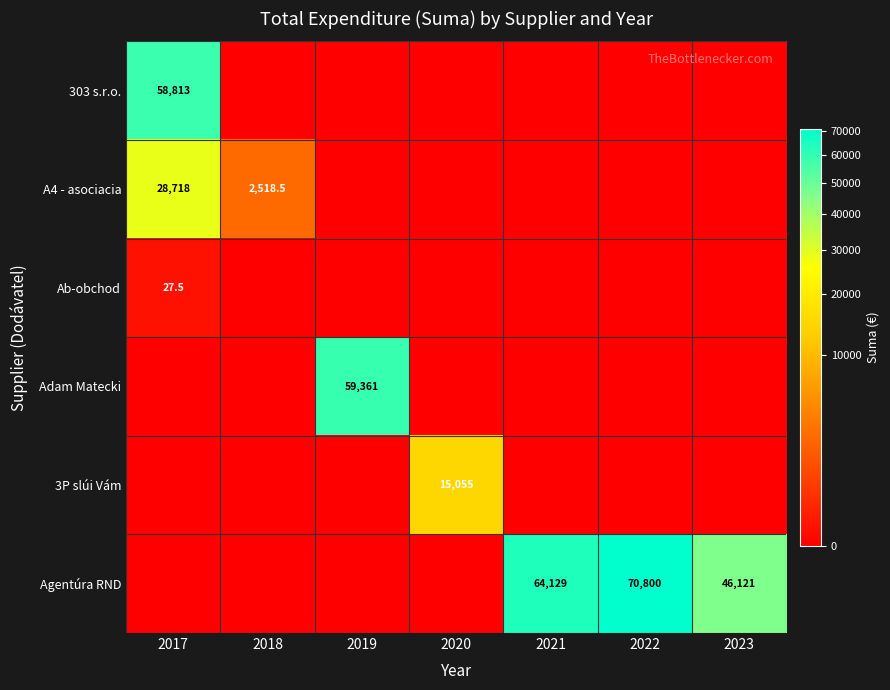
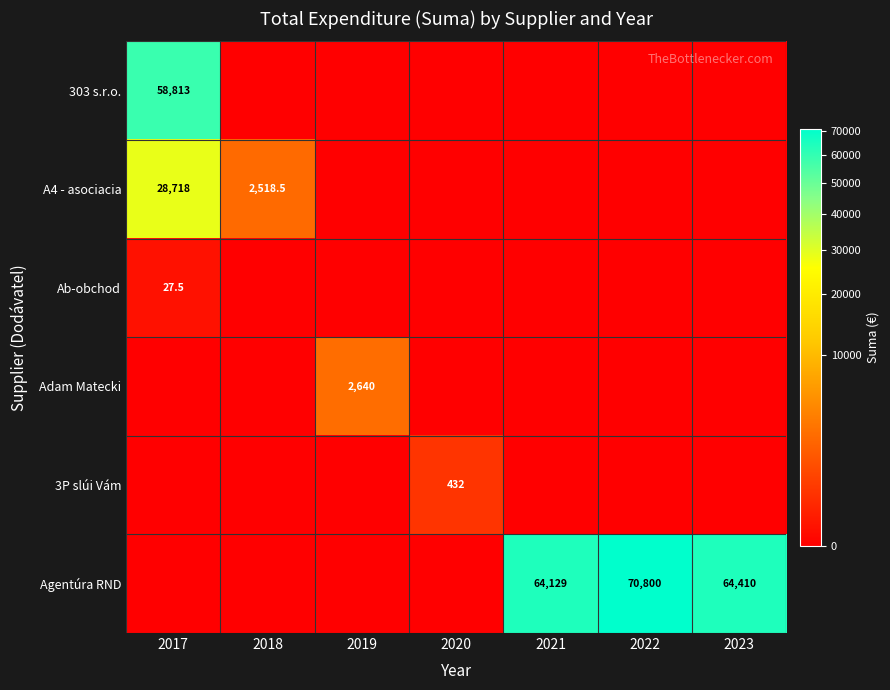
  {
    "303 s.r.o.": {
      "2017": "58,813"
    },
    "A4 - asociacia": {
      "2017": "28,718",
      "2018": "2,518.5"
    },
    "Ab-obchod": {
      "2017": "27.5"
    },
    "Adam Matecki": {
-     "2019": "59,361"
+     "2019": "2,640"
    },
    "3P slúi Vám": {
-     "2020": "15,055"
+     "2020": "432"
    },
    "Agentúra RND": {
      "2021": "64,129",
      "2022": "70,800",
-     "2023": "46,121"
+     "2023": "64,410"
    }
  }
